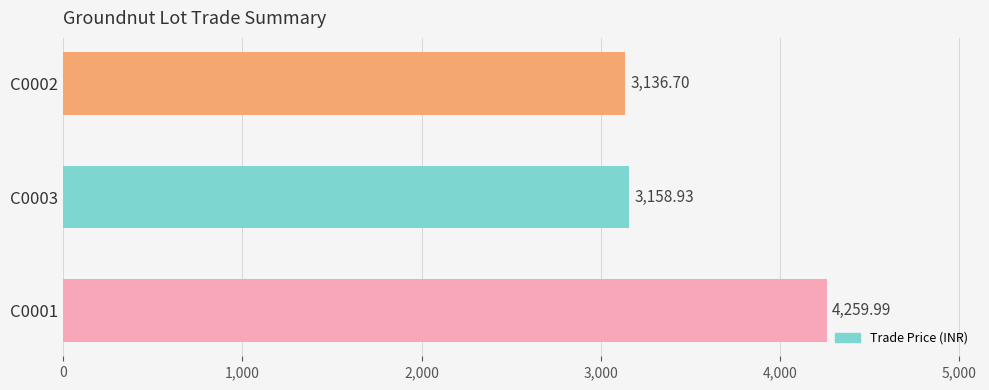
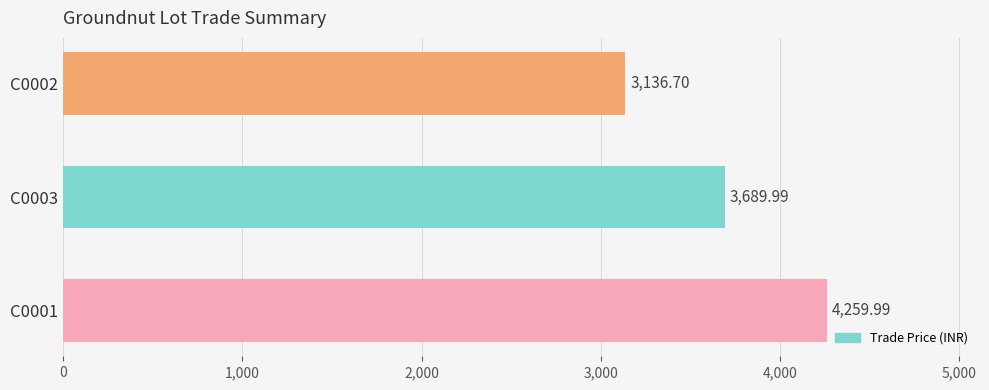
  {
    "C0002": "3,136.70",
-   "C0003": "3,158.93",
+   "C0003": "3,689.99",
    "C0001": "4,259.99"
  }
